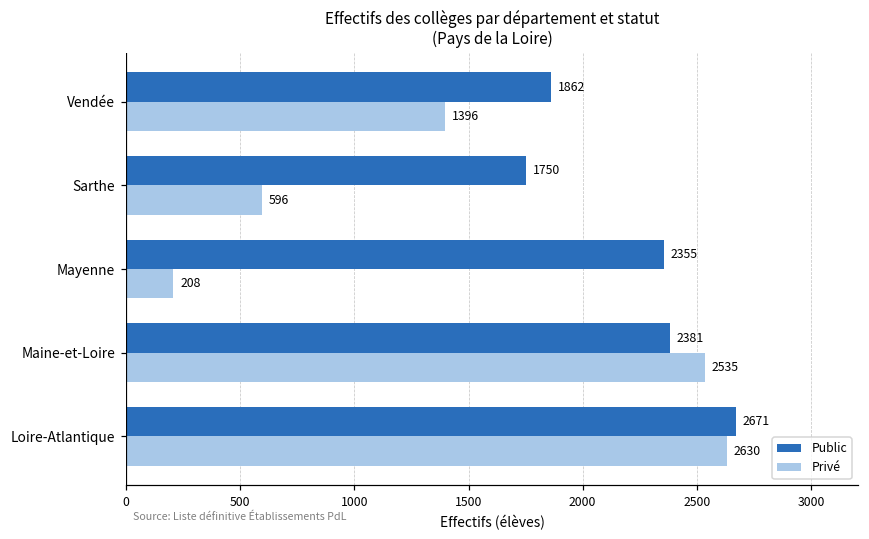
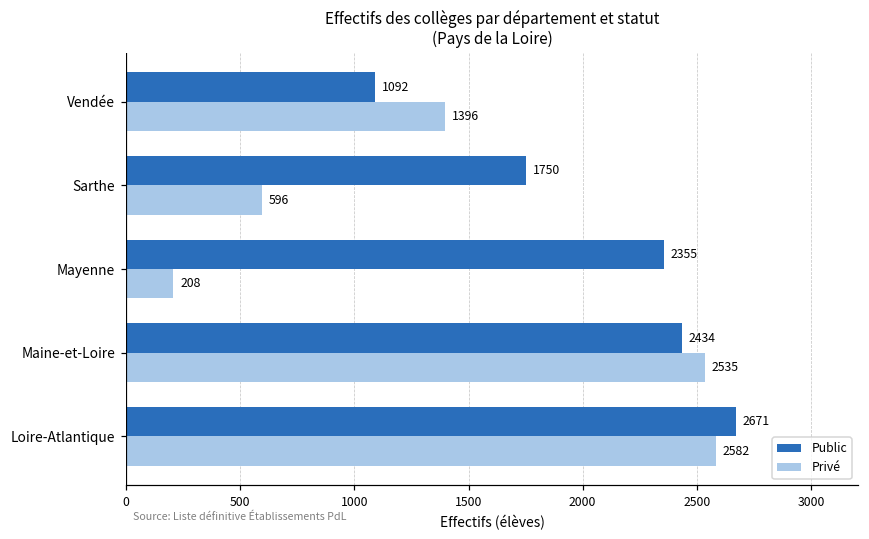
  {
    "Public": {
-     "Vendée": 1862,
+     "Vendée": 1092,
      "Sarthe": 1750,
      "Mayenne": 2355,
-     "Maine-et-Loire": 2381,
+     "Maine-et-Loire": 2434,
      "Loire-Atlantique": 2671
    },
    "Privé": {
      "Vendée": 1396,
      "Sarthe": 596,
      "Mayenne": 208,
      "Maine-et-Loire": 2535,
-     "Loire-Atlantique": 2630
+     "Loire-Atlantique": 2582
    }
  }
